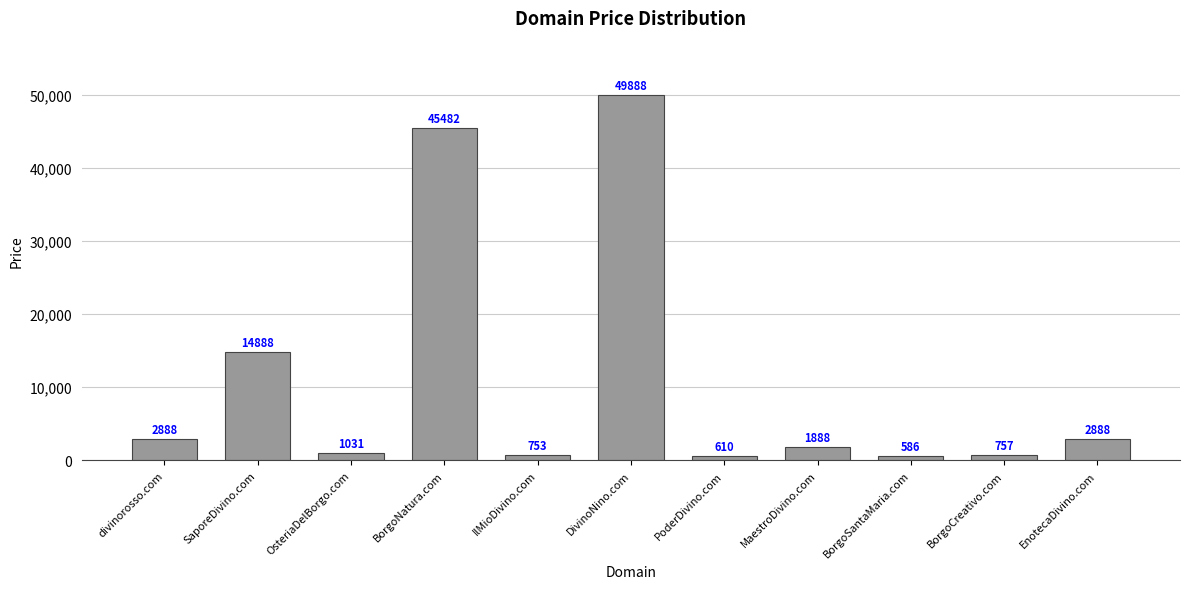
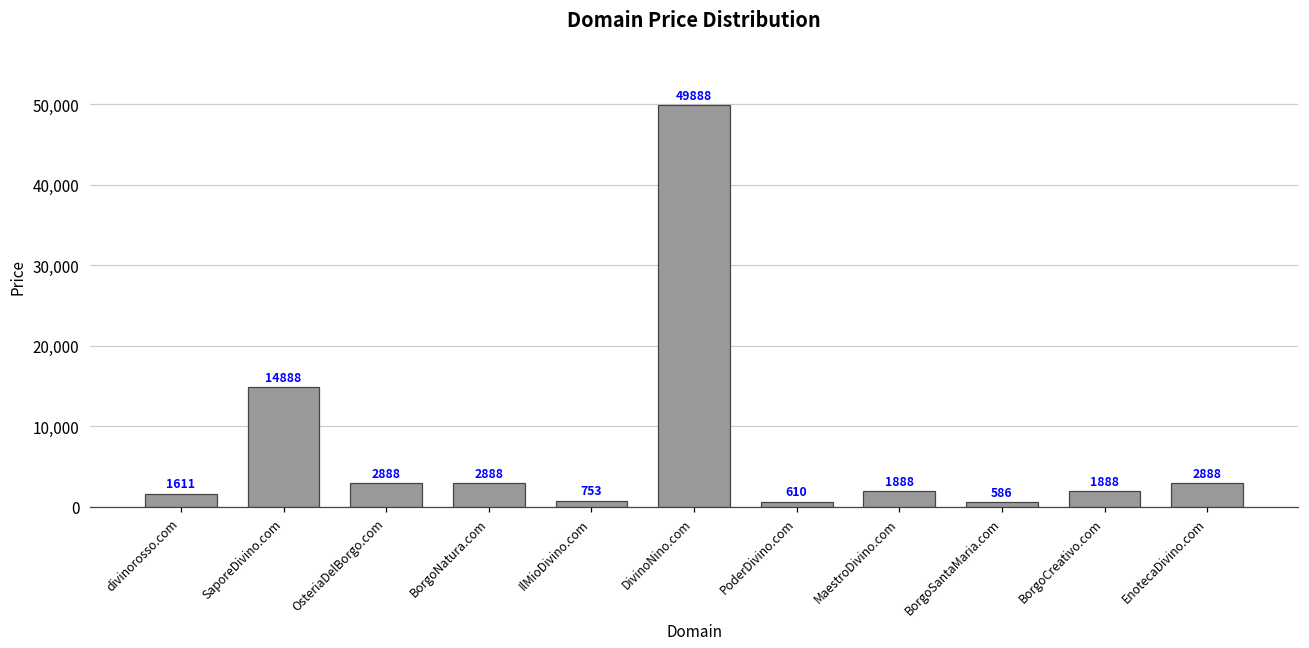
  {
-   "divinorosso.com": 2888,
+   "divinorosso.com": 1611,
    "SaporeDivino.com": 14888,
-   "OsteriaDelBorgo.com": 1031,
-   "BorgoNatura.com": 45482,
+   "OsteriaDelBorgo.com": 2888,
+   "BorgoNatura.com": 2888,
    "IlMioDivino.com": 753,
    "DivinoNino.com": 49888,
    "PoderDivino.com": 610,
    "MaestroDivino.com": 1888,
    "BorgoSantaMaria.com": 586,
-   "BorgoCreativo.com": 757,
+   "BorgoCreativo.com": 1888,
    "EnotecaDivino.com": 2888
  }
